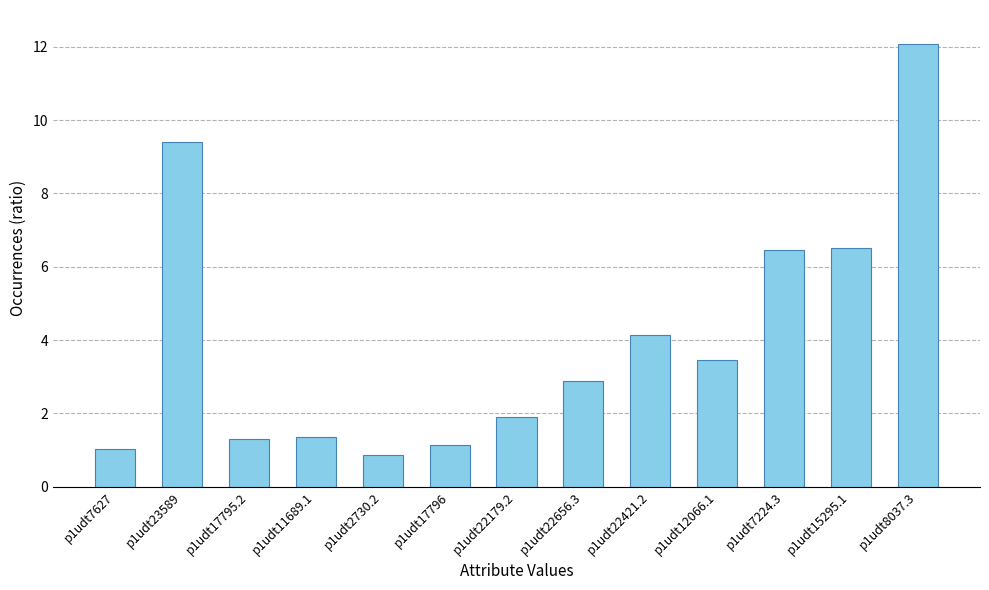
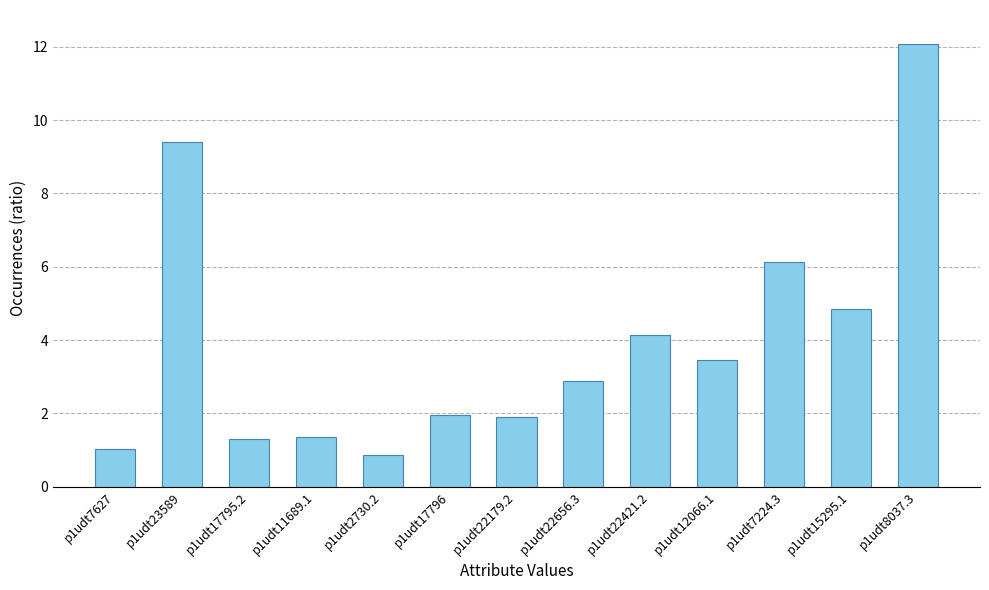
  {
    "p1udt7627": 1.0,
    "p1udt23589": 9.4,
    "p1udt17795.2": 1.3,
    "p1udt11689.1": 1.4,
    "p1udt2730.2": 0.9,
-   "p1udt17796": 1.2,
+   "p1udt17796": 2.0,
    "p1udt22179.2": 1.9,
    "p1udt22656.3": 2.9,
    "p1udt22421.2": 4.1,
    "p1udt12066.1": 3.4,
-   "p1udt7224.3": 6.5,
-   "p1udt15295.1": 6.5,
+   "p1udt7224.3": 6.1,
+   "p1udt15295.1": 4.8,
    "p1udt8037.3": 12.1
  }
